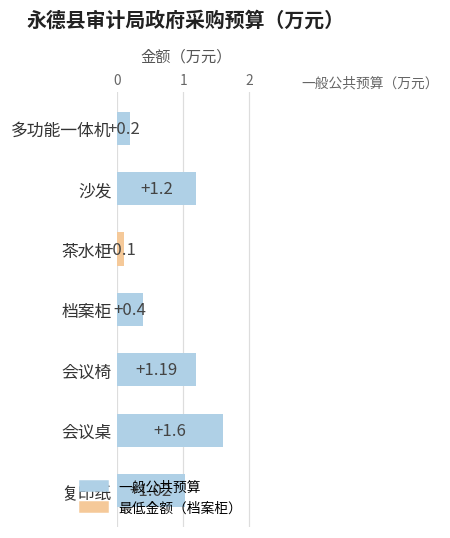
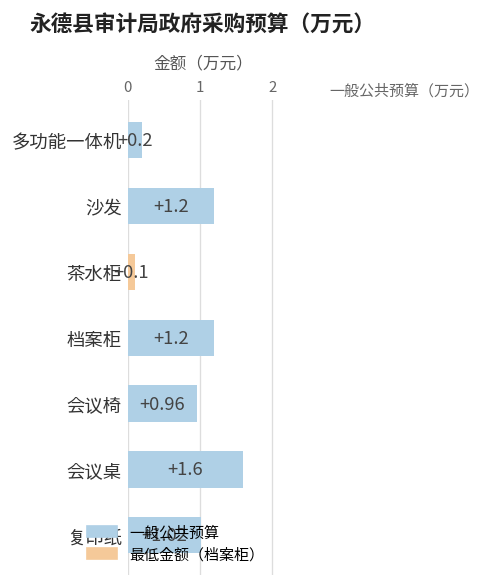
  {
    "多功能一体机": "+0.2",
    "沙发": "+1.2",
    "茶水柜": "+0.1",
-   "档案柜": "+0.4",
-   "会议椅": "+1.19",
+   "档案柜": "+1.2",
+   "会议椅": "+0.96",
    "会议桌": "+1.6",
    "复印纸": "+1.02"
  }
